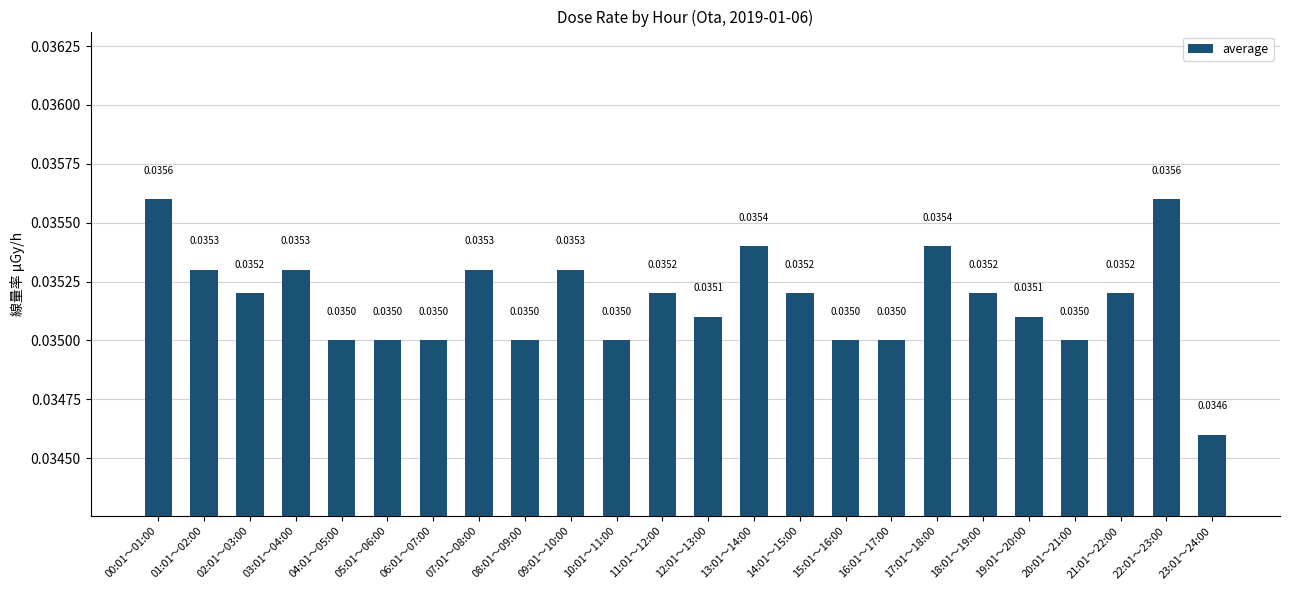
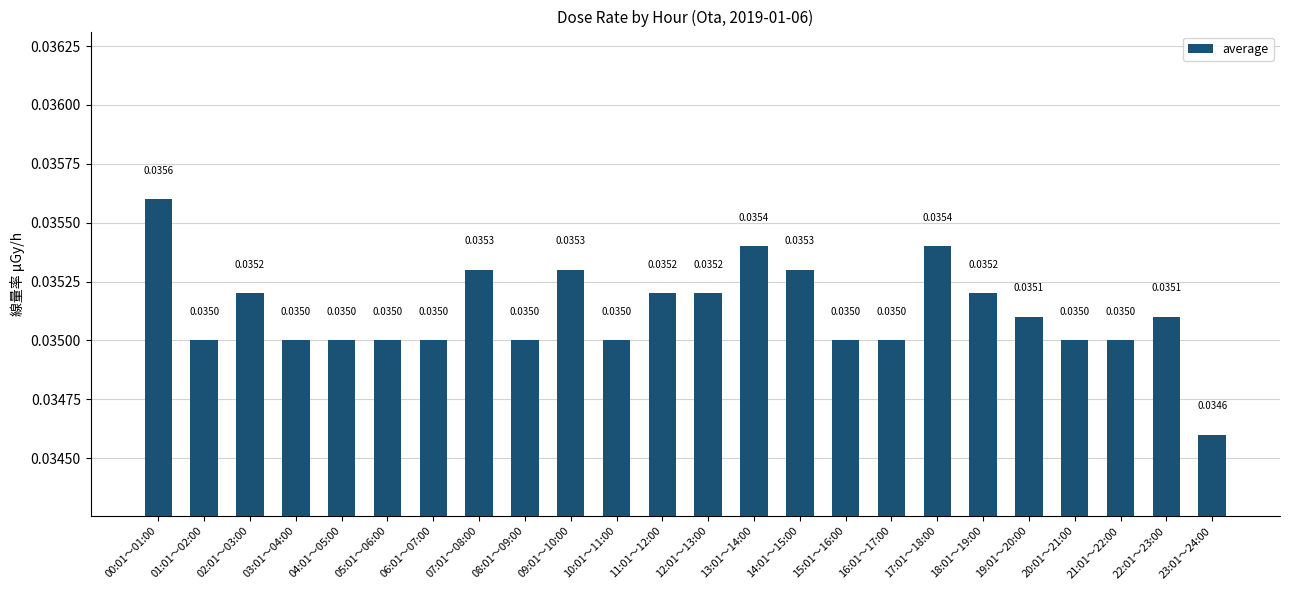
  {
    "00:01～01:00": 0.0356,
-   "01:01～02:00": 0.0353,
+   "01:01～02:00": 0.0350,
    "02:01～03:00": 0.0352,
-   "03:01～04:00": 0.0353,
+   "03:01～04:00": 0.0350,
    "04:01～05:00": 0.0350,
    "05:01～06:00": 0.0350,
    "06:01～07:00": 0.0350,
    "07:01～08:00": 0.0353,
    "08:01～09:00": 0.0350,
    "09:01～10:00": 0.0353,
    "10:01～11:00": 0.0350,
    "11:01～12:00": 0.0352,
-   "12:01～13:00": 0.0351,
+   "12:01～13:00": 0.0352,
    "13:01～14:00": 0.0354,
-   "14:01～15:00": 0.0352,
+   "14:01～15:00": 0.0353,
    "15:01～16:00": 0.0350,
    "16:01～17:00": 0.0350,
    "17:01～18:00": 0.0354,
    "18:01～19:00": 0.0352,
    "19:01～20:00": 0.0351,
    "20:01～21:00": 0.0350,
-   "21:01～22:00": 0.0352,
-   "22:01～23:00": 0.0356,
+   "21:01～22:00": 0.0350,
+   "22:01～23:00": 0.0351,
    "23:01～24:00": 0.0346
  }
